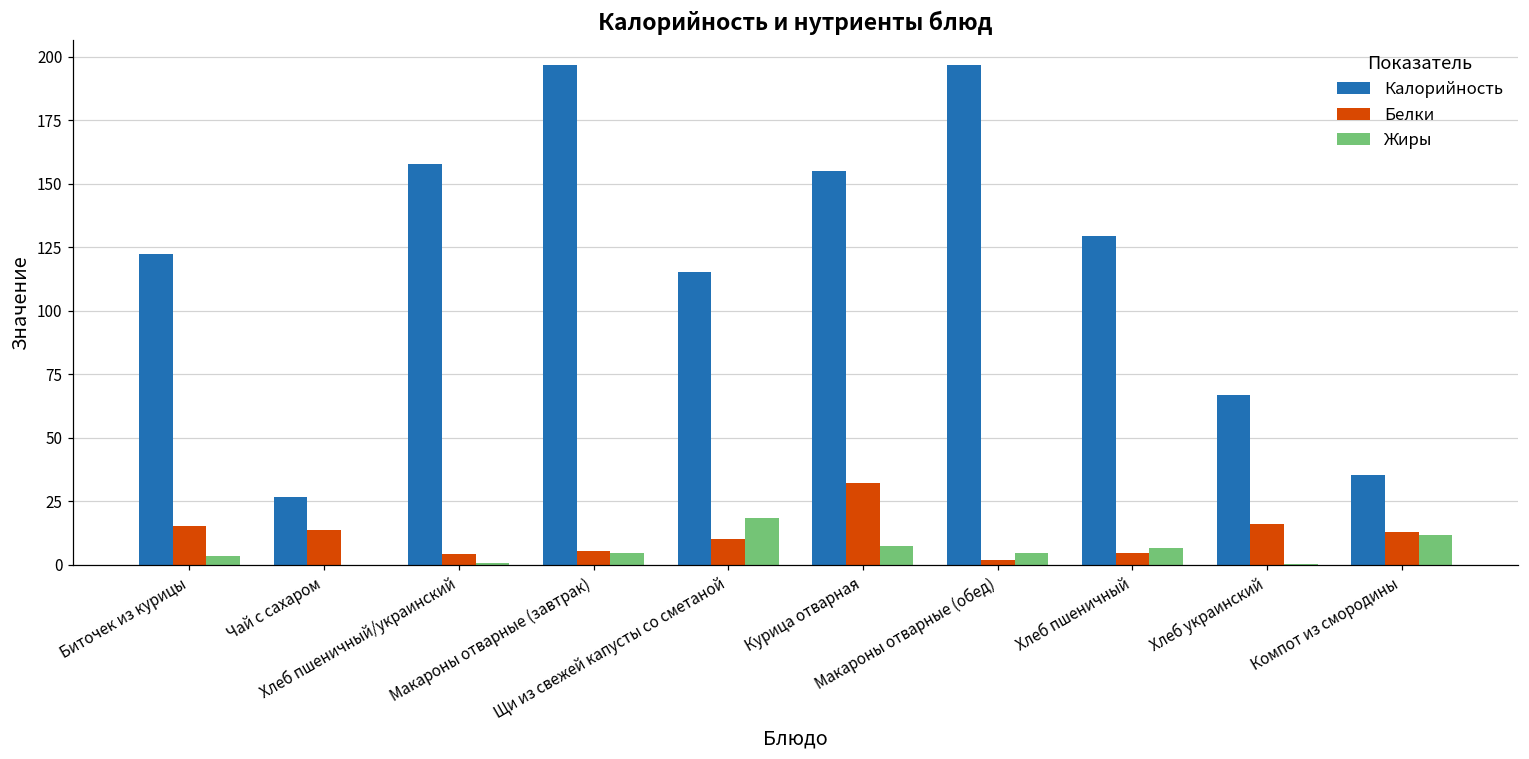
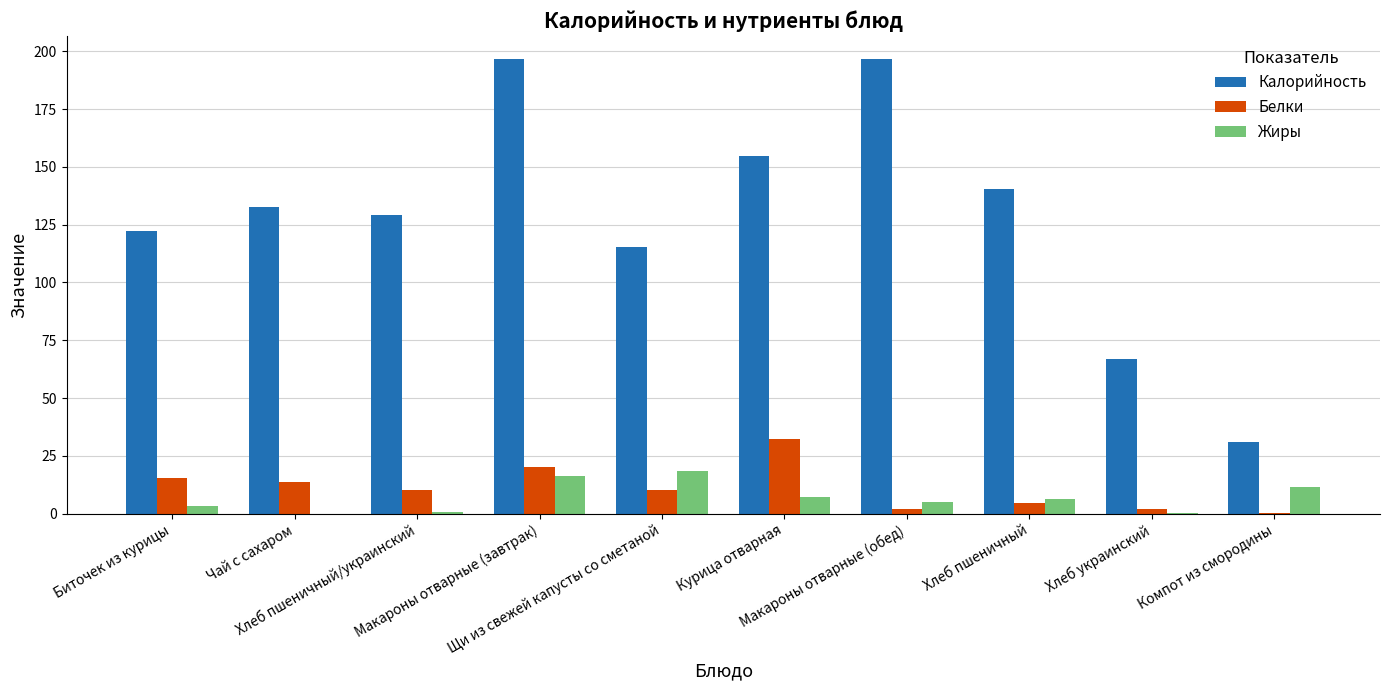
  {
    "Калорийность": {
      "Биточек из курицы": 122,
-     "Чай с сахаром": 27,
-     "Хлеб пшеничный/украинский": 158,
+     "Чай с сахаром": 133,
+     "Хлеб пшеничный/украинский": 129,
      "Макароны отварные (завтрак)": 197,
      "Щи из свежей капусты со сметаной": 115,
      "Курица отварная": 155,
      "Макароны отварные (обед)": 197,
-     "Хлеб пшеничный": 129,
+     "Хлеб пшеничный": 141,
      "Хлеб украинский": 67,
-     "Компот из смородины": 36
+     "Компот из смородины": 31
    },
    "Белки": {
      "Биточек из курицы": 15,
      "Чай с сахаром": 14,
-     "Хлеб пшеничный/украинский": 4,
-     "Макароны отварные (завтрак)": 5,
+     "Хлеб пшеничный/украинский": 10,
+     "Макароны отварные (завтрак)": 20,
      "Щи из свежей капусты со сметаной": 10,
      "Курица отварная": 32,
      "Макароны отварные (обед)": 2,
      "Хлеб пшеничный": 5,
-     "Хлеб украинский": 16,
-     "Компот из смородины": 13
+     "Хлеб украинский": 2,
+     "Компот из смородины": 0
    },
    "Жиры": {
      "Биточек из курицы": 3,
      "Чай с сахаром": 0,
-     "Макароны отварные (завтрак)": 5,
+     "Макароны отварные (завтрак)": 16,
      "Щи из свежей капусты со сметаной": 18,
      "Курица отварная": 7,
      "Макароны отварные (обед)": 5,
      "Хлеб пшеничный": 7,
      "Компот из смородины": 12
    }
  }
